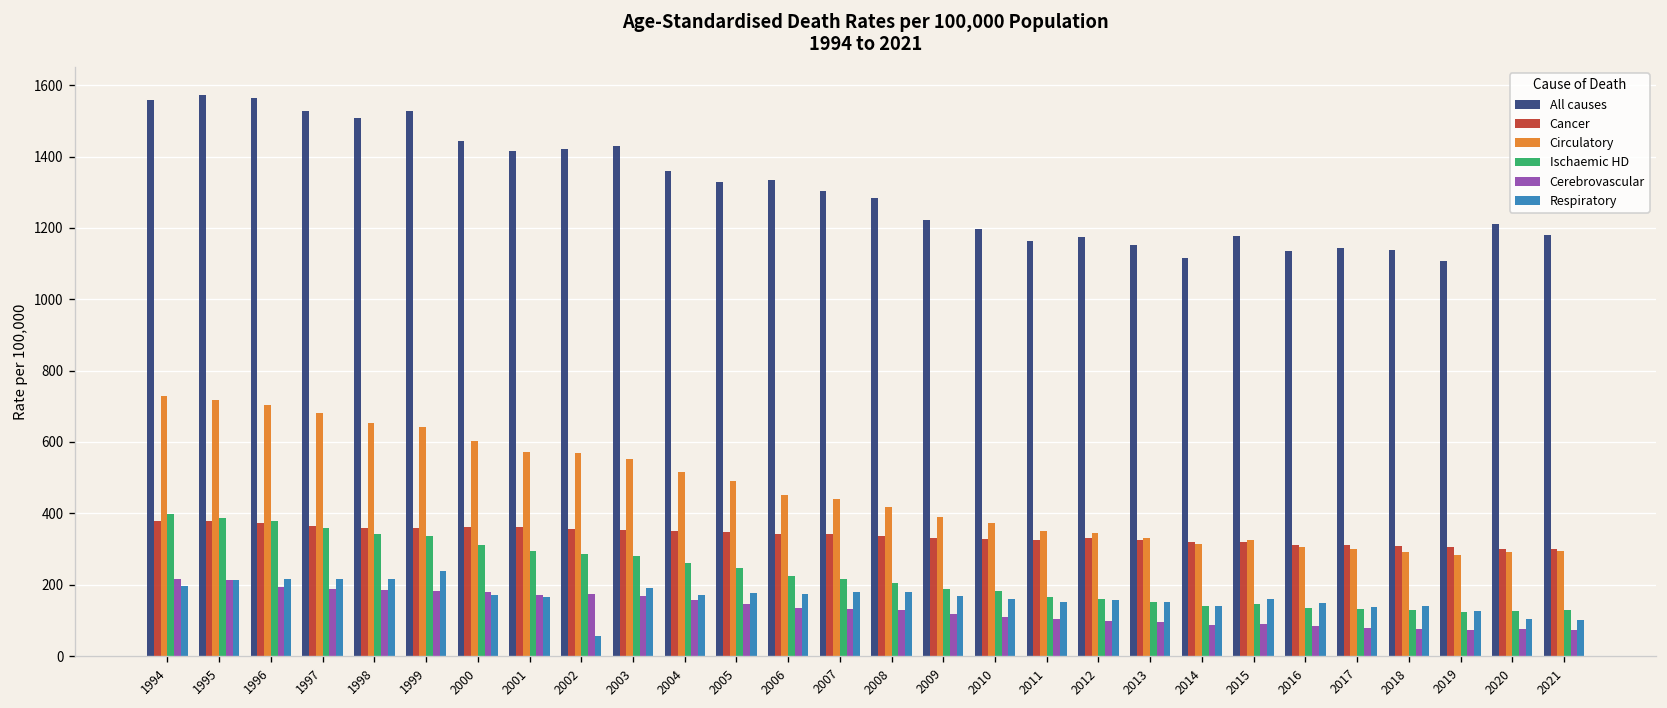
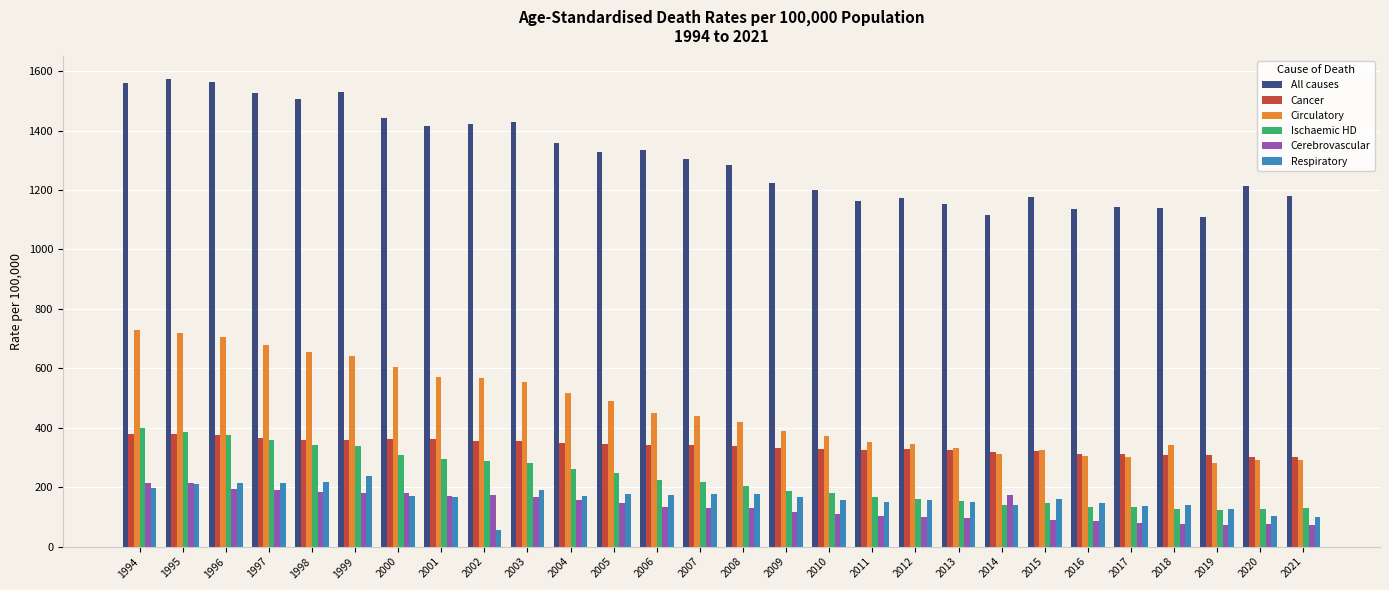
  {
    "All causes": {
      "1994": 1560,
      "1995": 1570,
      "1996": 1560,
      "1997": 1530,
      "1998": 1510,
      "1999": 1530,
      "2000": 1440,
      "2001": 1410,
      "2002": 1420,
      "2003": 1430,
      "2004": 1360,
      "2005": 1330,
      "2006": 1330,
      "2007": 1300,
      "2008": 1280,
      "2009": 1220,
      "2010": 1200,
      "2011": 1160,
      "2012": 1170,
      "2013": 1150,
      "2014": 1120,
      "2015": 1180,
      "2016": 1140,
      "2017": 1140,
      "2018": 1140,
      "2019": 1110,
      "2020": 1210,
      "2021": 1180
    },
    "Cancer": {
      "1994": 380,
      "1995": 380,
      "1996": 370,
      "1997": 370,
      "1998": 360,
      "1999": 360,
      "2000": 360,
      "2001": 360,
      "2002": 350,
      "2003": 350,
      "2004": 350,
      "2005": 350,
      "2006": 340,
      "2007": 340,
      "2008": 340,
      "2009": 330,
      "2010": 330,
      "2011": 330,
      "2012": 330,
      "2013": 320,
      "2014": 320,
      "2015": 320,
      "2016": 310,
      "2017": 310,
      "2018": 310,
      "2019": 310,
      "2020": 300,
      "2021": 300
    },
    "Circulatory": {
      "1994": 730,
      "1995": 720,
      "1996": 700,
      "1997": 680,
      "1998": 650,
      "1999": 640,
      "2000": 600,
      "2001": 570,
      "2002": 570,
      "2003": 550,
      "2004": 520,
      "2005": 490,
      "2006": 450,
      "2007": 440,
      "2008": 420,
      "2009": 390,
      "2010": 370,
      "2011": 350,
      "2012": 340,
      "2013": 330,
      "2014": 310,
      "2015": 330,
      "2016": 310,
      "2017": 300,
-     "2018": 290,
+     "2018": 340,
      "2019": 280,
      "2020": 290,
      "2021": 290
    },
    "Ischaemic HD": {
      "1994": 400,
      "1995": 390,
      "1996": 380,
      "1997": 360,
      "1998": 340,
      "1999": 340,
      "2000": 310,
      "2001": 300,
      "2002": 290,
      "2003": 280,
      "2004": 260,
      "2005": 250,
      "2006": 230,
      "2007": 220,
      "2008": 200,
      "2009": 190,
      "2010": 180,
      "2011": 170,
      "2012": 160,
      "2013": 150,
      "2014": 140,
      "2015": 150,
      "2016": 130,
      "2017": 130,
      "2018": 130,
      "2019": 120,
      "2020": 130,
      "2021": 130
    },
    "Cerebrovascular": {
      "1994": 210,
      "1995": 210,
      "1996": 190,
      "1997": 190,
      "1998": 190,
      "1999": 180,
      "2000": 180,
      "2001": 170,
      "2002": 170,
      "2003": 170,
      "2004": 160,
      "2005": 150,
      "2006": 130,
      "2007": 130,
      "2008": 130,
      "2009": 120,
      "2010": 110,
      "2011": 100,
      "2012": 100,
      "2013": 100,
-     "2014": 90,
+     "2014": 170,
      "2015": 90,
      "2016": 80,
      "2017": 80,
      "2018": 80,
      "2019": 70,
      "2020": 80,
      "2021": 70
    },
    "Respiratory": {
      "1994": 200,
      "1995": 210,
      "1996": 220,
      "1997": 210,
      "1998": 220,
      "1999": 240,
      "2000": 170,
      "2001": 170,
      "2002": 60,
      "2003": 190,
      "2004": 170,
      "2005": 180,
      "2006": 180,
      "2007": 180,
      "2008": 180,
      "2009": 170,
      "2010": 160,
      "2011": 150,
      "2012": 160,
      "2013": 150,
      "2014": 140,
      "2015": 160,
      "2016": 150,
      "2017": 140,
      "2018": 140,
      "2019": 130,
      "2020": 100,
      "2021": 100
    }
  }
